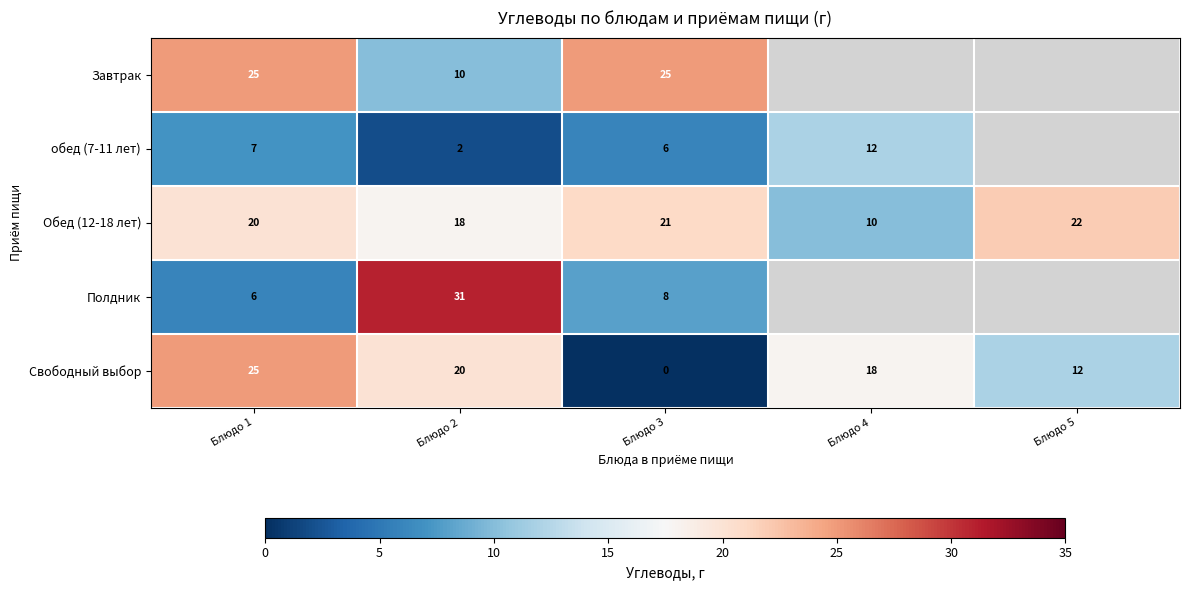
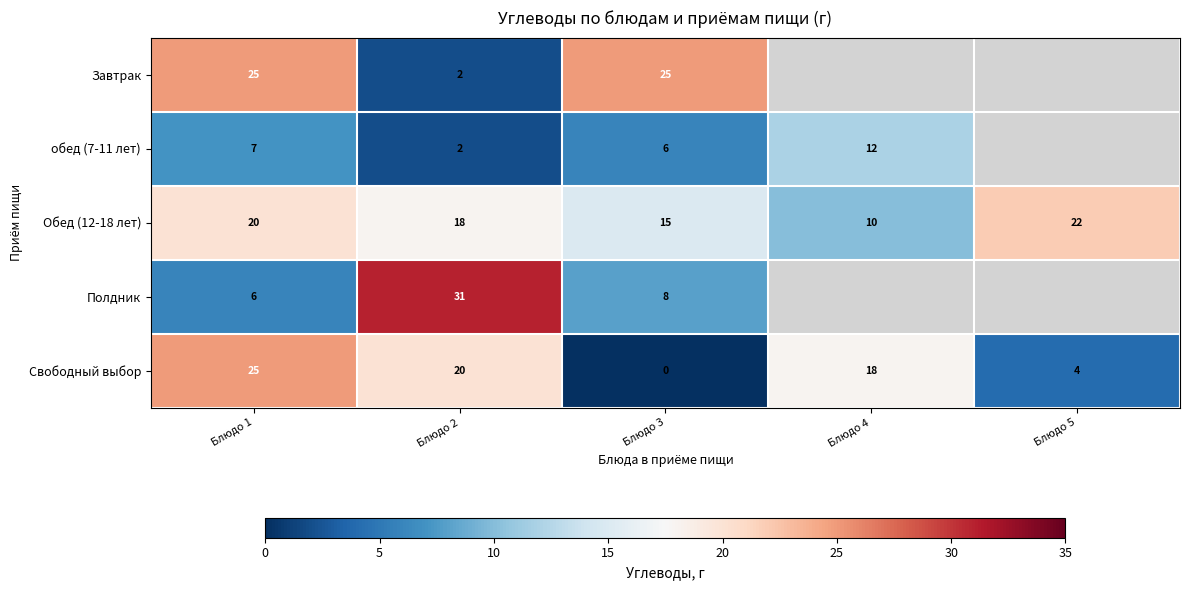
  {
    "Завтрак": {
      "Блюдо 1": 25,
-     "Блюдо 2": 10,
+     "Блюдо 2": 2,
      "Блюдо 3": 25
    },
    "обед (7-11 лет)": {
      "Блюдо 1": 7,
      "Блюдо 2": 2,
      "Блюдо 3": 6,
      "Блюдо 4": 12
    },
    "Обед (12-18 лет)": {
      "Блюдо 1": 20,
      "Блюдо 2": 18,
-     "Блюдо 3": 21,
+     "Блюдо 3": 15,
      "Блюдо 4": 10,
      "Блюдо 5": 22
    },
    "Полдник": {
      "Блюдо 1": 6,
      "Блюдо 2": 31,
      "Блюдо 3": 8
    },
    "Свободный выбор": {
      "Блюдо 1": 25,
      "Блюдо 2": 20,
      "Блюдо 3": 0,
      "Блюдо 4": 18,
-     "Блюдо 5": 12
+     "Блюдо 5": 4
    }
  }
